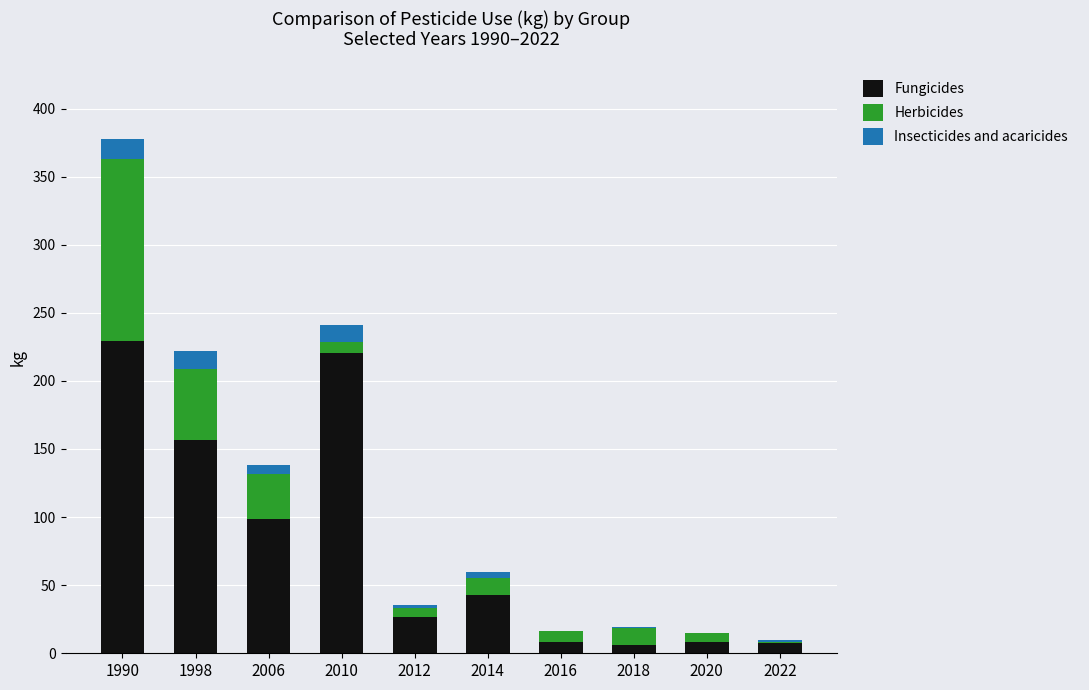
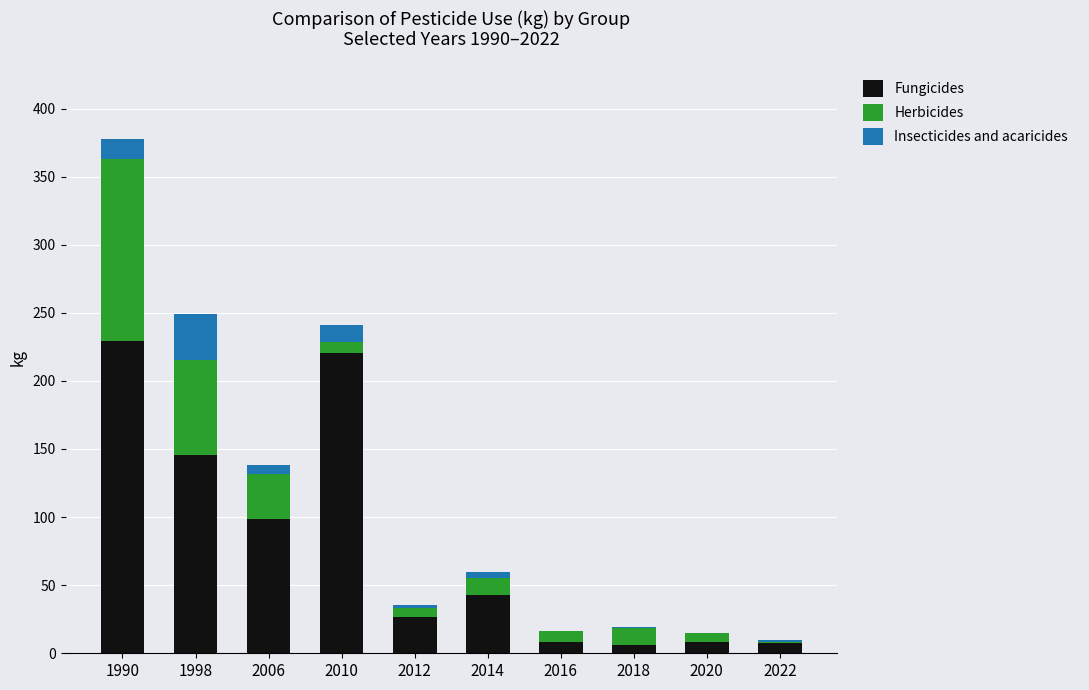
  {
    "Fungicides": {
      "1990": 230,
-     "1998": 156,
+     "1998": 146,
      "2006": 99,
      "2010": 221,
      "2012": 27,
      "2014": 43,
      "2016": 8,
      "2018": 6,
      "2020": 8,
      "2022": 8
    },
    "Herbicides": {
      "1990": 133,
-     "1998": 53,
+     "1998": 70,
      "2006": 33,
      "2010": 7,
      "2012": 7,
      "2014": 12,
      "2016": 8,
      "2018": 12,
      "2020": 6
    },
    "Insecticides and acaricides": {
      "1990": 15,
-     "1998": 13,
+     "1998": 33,
      "2006": 7,
      "2010": 13,
      "2012": 2,
      "2014": 5,
      "2022": 2
    }
  }
